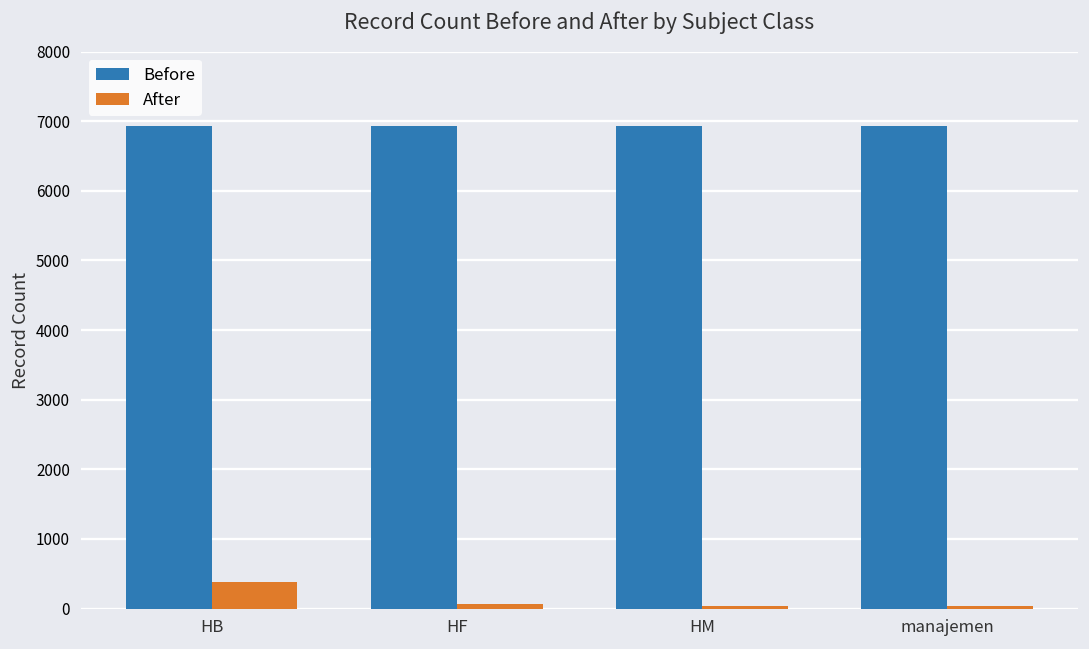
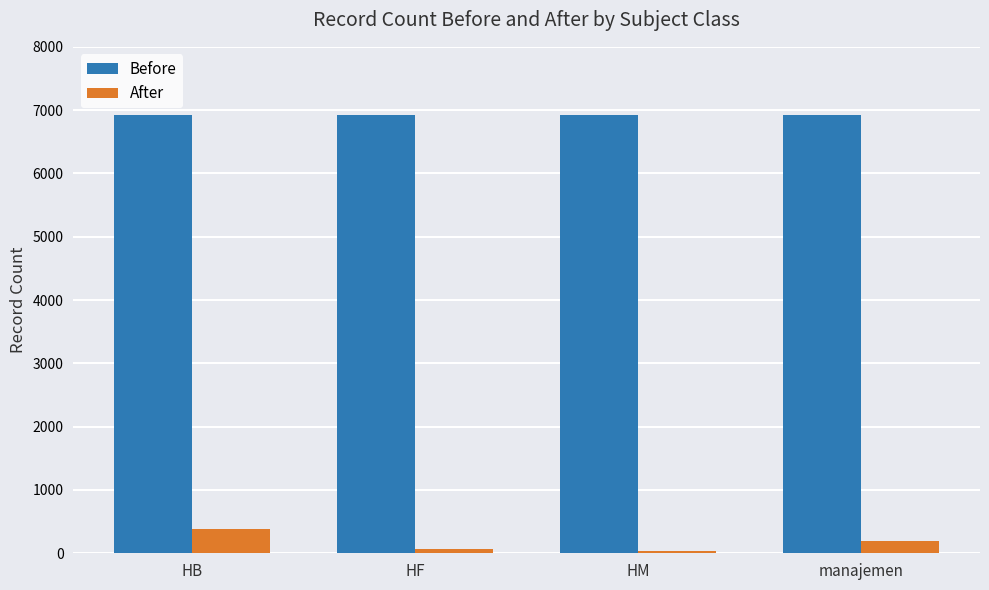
  {
    "Before": {
      "HB": 6900,
      "HF": 6900,
      "HM": 6900,
      "manajemen": 6900
    },
    "After": {
      "HB": 400,
      "HF": 100,
      "HM": 0,
-     "manajemen": 0
+     "manajemen": 200
    }
  }
